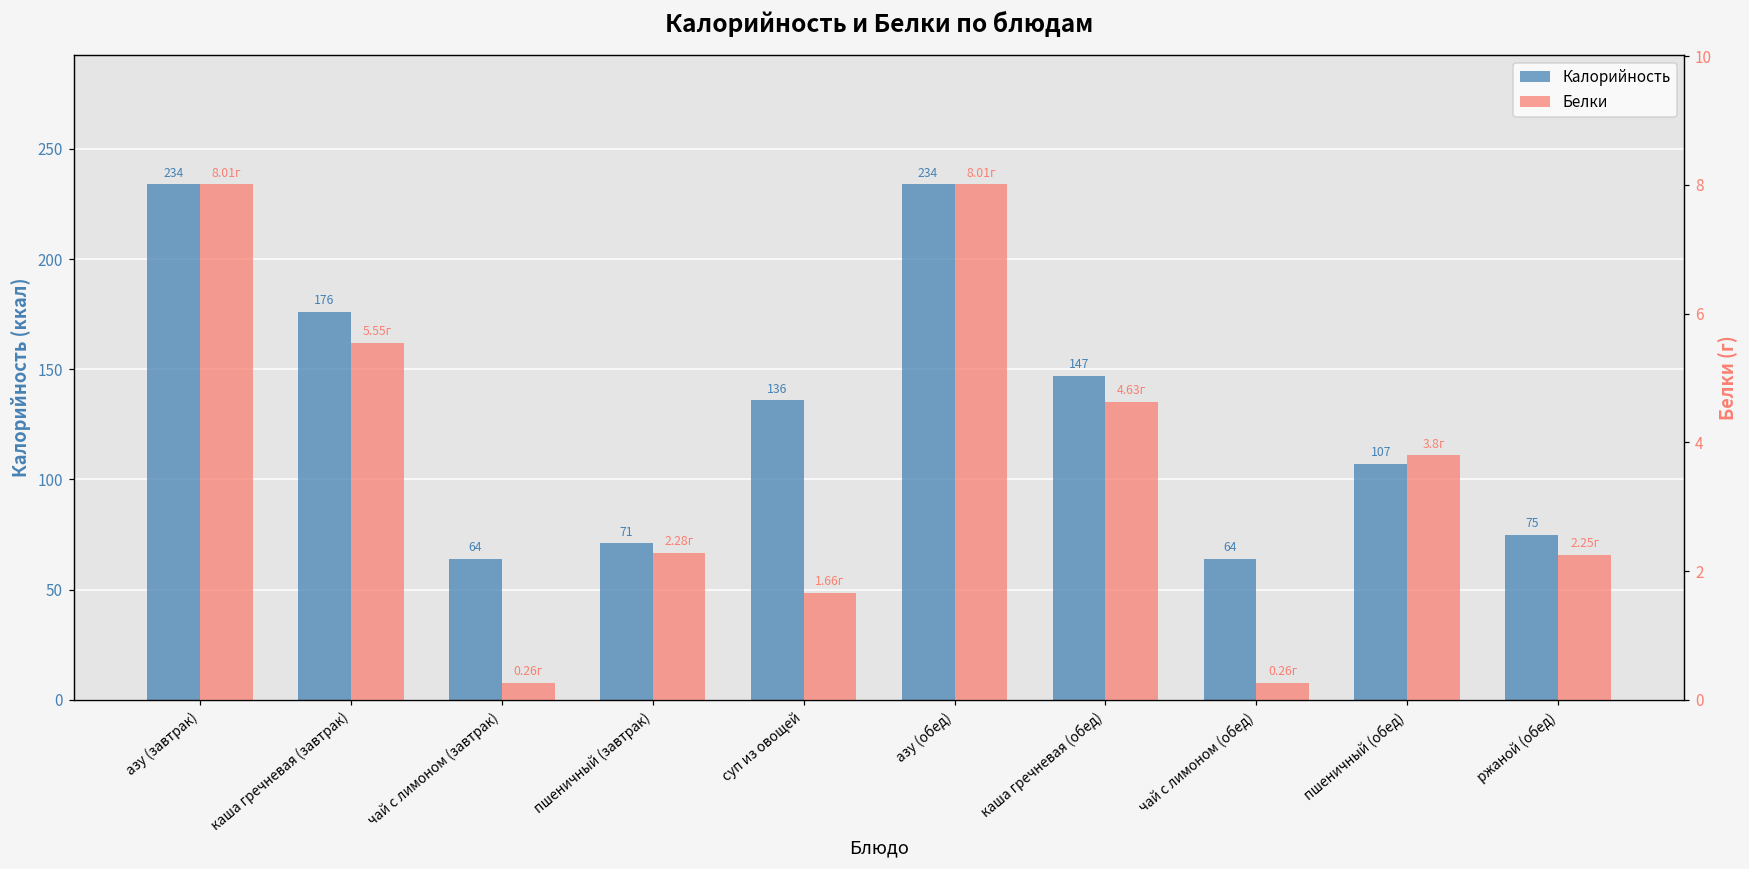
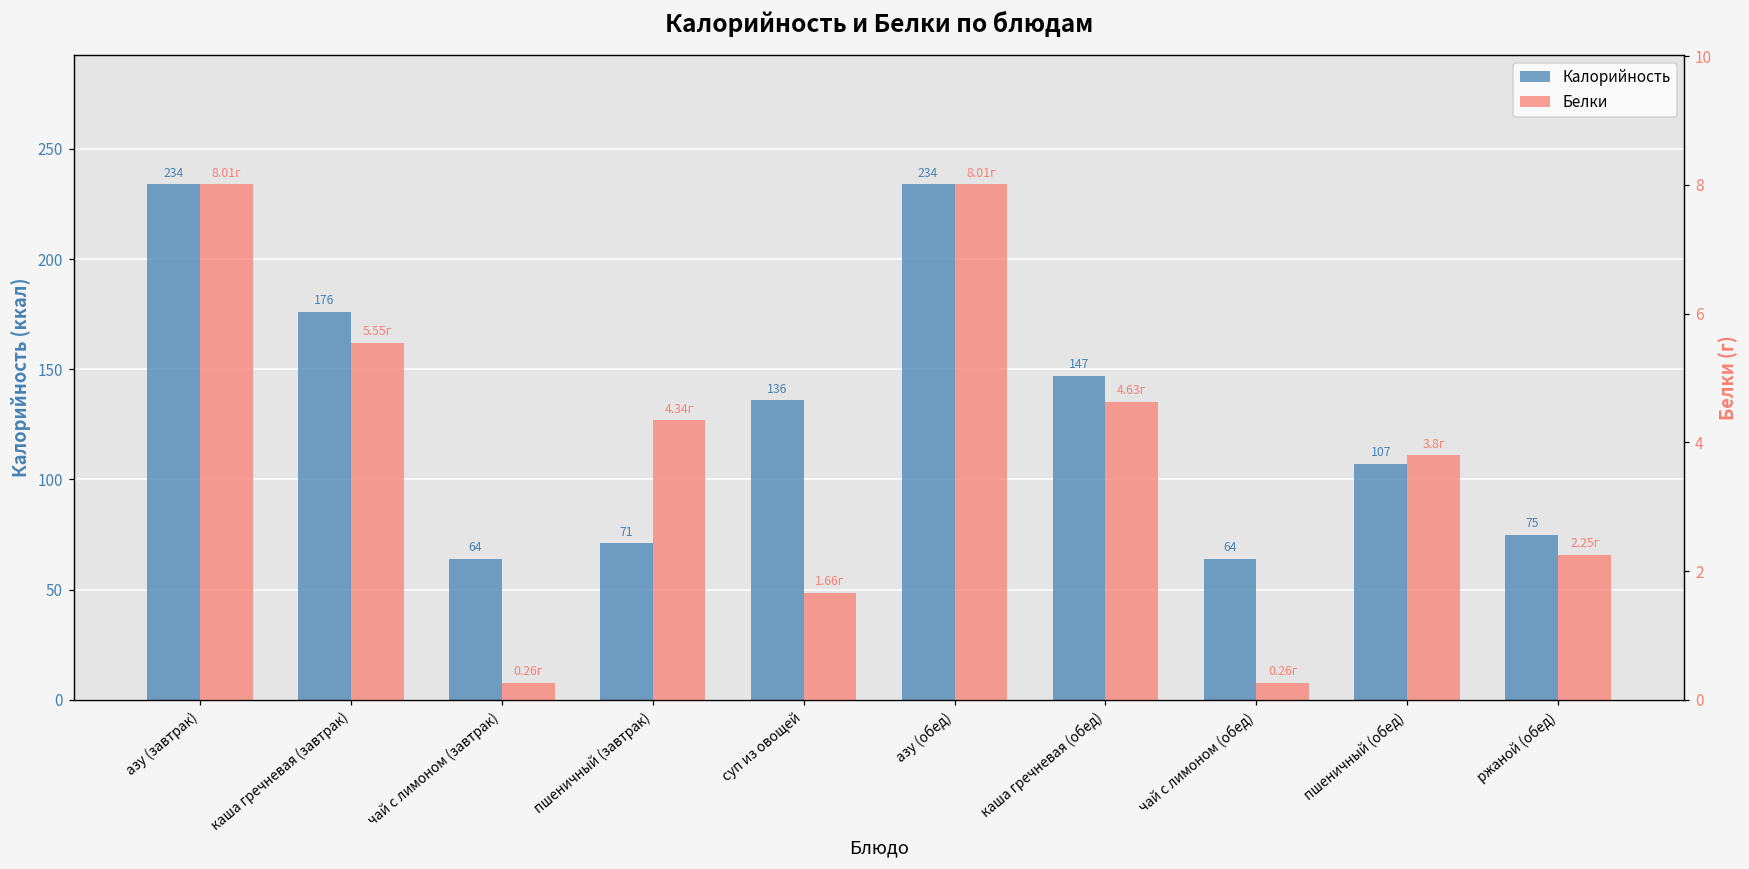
  {
    "Калорийность": {
      "азу (завтрак)": "234",
      "каша гречневая (завтрак)": "176",
      "чай с лимоном (завтрак)": "64",
      "пшеничный (завтрак)": "71",
      "суп из овощей": "136",
      "азу (обед)": "234",
      "каша гречневая (обед)": "147",
      "чай с лимоном (обед)": "64",
      "пшеничный (обед)": "107",
      "ржаной (обед)": "75"
    },
    "Белки": {
      "азу (завтрак)": "8.01г",
      "каша гречневая (завтрак)": "5.55г",
      "чай с лимоном (завтрак)": "0.26г",
-     "пшеничный (завтрак)": "2.28г",
+     "пшеничный (завтрак)": "4.34г",
      "суп из овощей": "1.66г",
      "азу (обед)": "8.01г",
      "каша гречневая (обед)": "4.63г",
      "чай с лимоном (обед)": "0.26г",
      "пшеничный (обед)": "3.8г",
      "ржаной (обед)": "2.25г"
    }
  }
